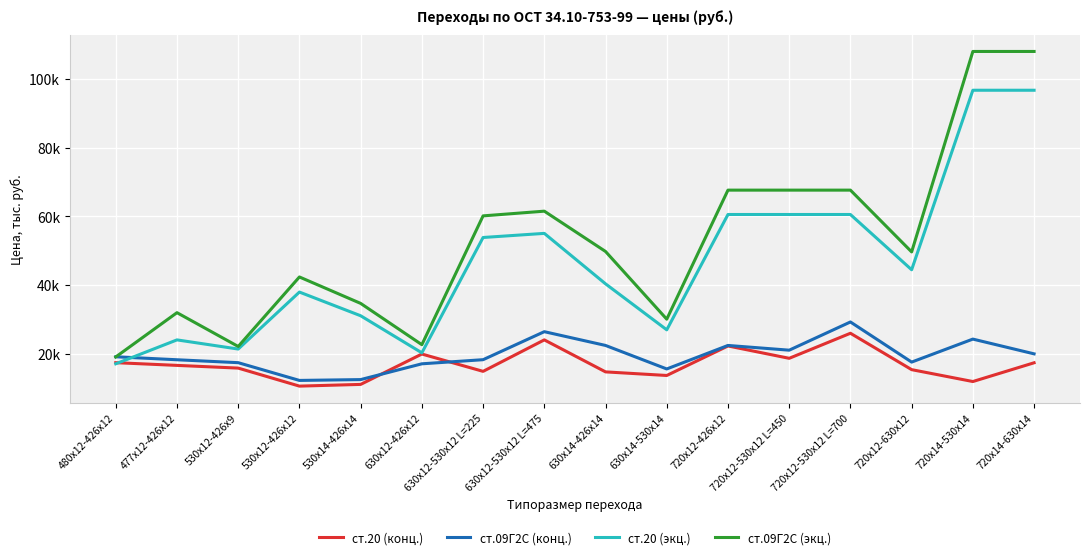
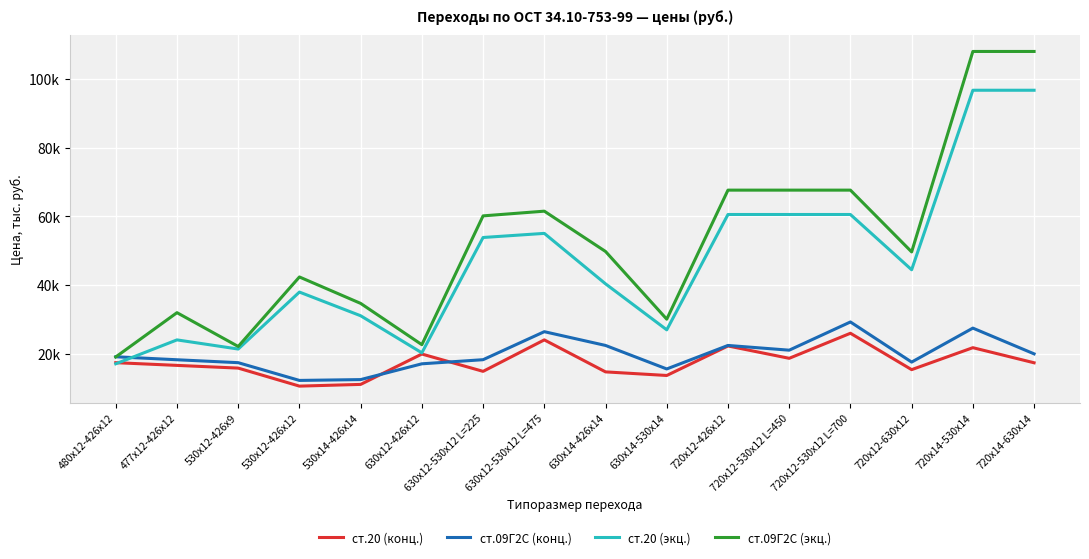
  {
    "ст.20 (конц.)": {
      "477х12-426х12": 17000,
      "530х12-426х9": 16000,
      "530х12-426х12": 11000,
      "530х14-426х14": 11000,
      "630х12-530х12 L=225": 15000,
      "630х12-530х12 L=475": 24000,
      "630х14-426х14": 15000,
      "630х14-530х14": 14000,
      "720х12-530х12 L=450": 19000,
      "720х12-530х12 L=700": 26000,
      "720х12-630х12": 15000,
-     "720х14-530х14": 12000,
+     "720х14-530х14": 22000,
      "720х14-630х14": 17000
    },
    "ст.09Г2С (конц.)": {
      "477х12-426х12": 18000,
      "530х12-426х9": 17000,
      "530х12-426х12": 12000,
      "530х14-426х14": 12000,
      "630х12-426х12": 17000,
      "630х12-530х12 L=225": 18000,
      "630х12-530х12 L=475": 26000,
      "630х14-426х14": 22000,
      "630х14-530х14": 16000,
      "720х12-530х12 L=450": 21000,
      "720х12-530х12 L=700": 29000,
      "720х12-630х12": 18000,
-     "720х14-530х14": 24000,
+     "720х14-530х14": 27000,
      "720х14-630х14": 20000
    },
    "ст.20 (экц.)": {
      "477х12-426х12": 24000,
      "530х12-426х9": 21000,
      "530х12-426х12": 38000,
      "530х14-426х14": 31000,
      "630х12-530х12 L=225": 54000,
      "630х12-530х12 L=475": 55000,
      "630х14-426х14": 40000,
      "630х14-530х14": 27000,
      "720х12-426х12": 61000,
      "720х12-530х12 L=450": 61000,
      "720х12-530х12 L=700": 61000,
      "720х12-630х12": 44000,
      "720х14-530х14": 97000,
      "720х14-630х14": 97000
    },
    "ст.09Г2С (экц.)": {
      "477х12-426х12": 32000,
      "530х12-426х9": 22000,
      "530х12-426х12": 42000,
      "530х14-426х14": 35000,
      "630х12-426х12": 23000,
      "630х12-530х12 L=225": 60000,
      "630х12-530х12 L=475": 61000,
      "630х14-426х14": 50000,
      "630х14-530х14": 30000,
      "720х12-426х12": 68000,
      "720х12-530х12 L=450": 68000,
      "720х12-530х12 L=700": 68000,
      "720х12-630х12": 50000,
      "720х14-530х14": 108000,
      "720х14-630х14": 108000
    }
  }
